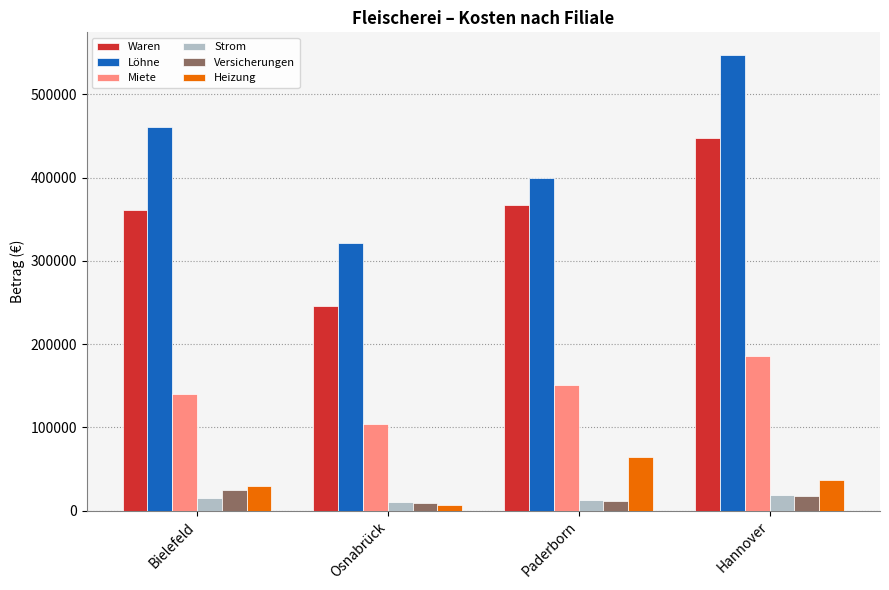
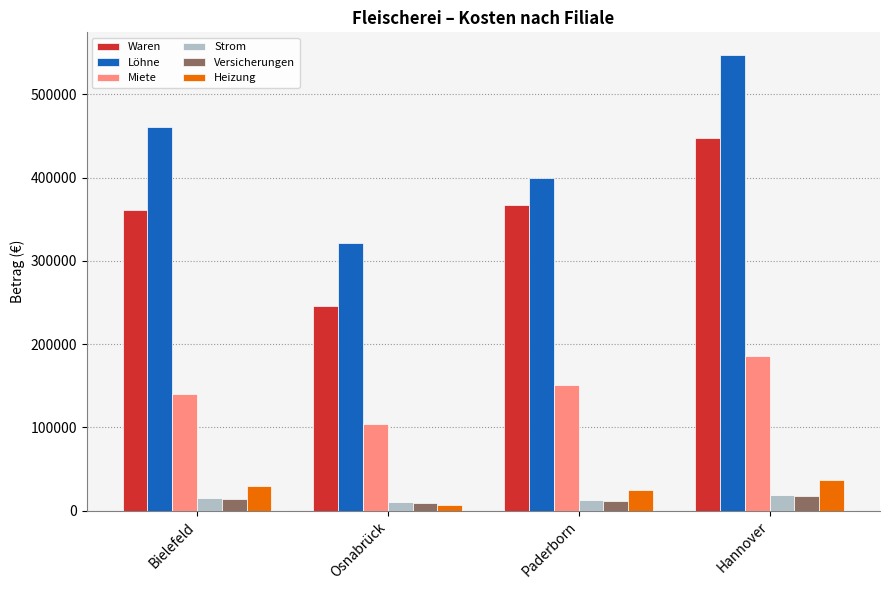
  {
    "Waren": {
      "Bielefeld": 360000,
      "Osnabrück": 250000,
      "Paderborn": 370000,
      "Hannover": 450000
    },
    "Löhne": {
      "Bielefeld": 460000,
      "Osnabrück": 320000,
      "Paderborn": 400000,
      "Hannover": 550000
    },
    "Miete": {
      "Bielefeld": 140000,
      "Osnabrück": 100000,
      "Paderborn": 150000,
      "Hannover": 190000
    },
    "Strom": {
      "Bielefeld": 20000,
      "Osnabrück": 10000,
      "Paderborn": 10000,
      "Hannover": 20000
    },
    "Versicherungen": {
-     "Bielefeld": 20000,
+     "Bielefeld": 10000,
      "Osnabrück": 10000,
      "Paderborn": 10000,
      "Hannover": 20000
    },
    "Heizung": {
      "Bielefeld": 30000,
      "Osnabrück": 10000,
-     "Paderborn": 60000,
+     "Paderborn": 30000,
      "Hannover": 40000
    }
  }
